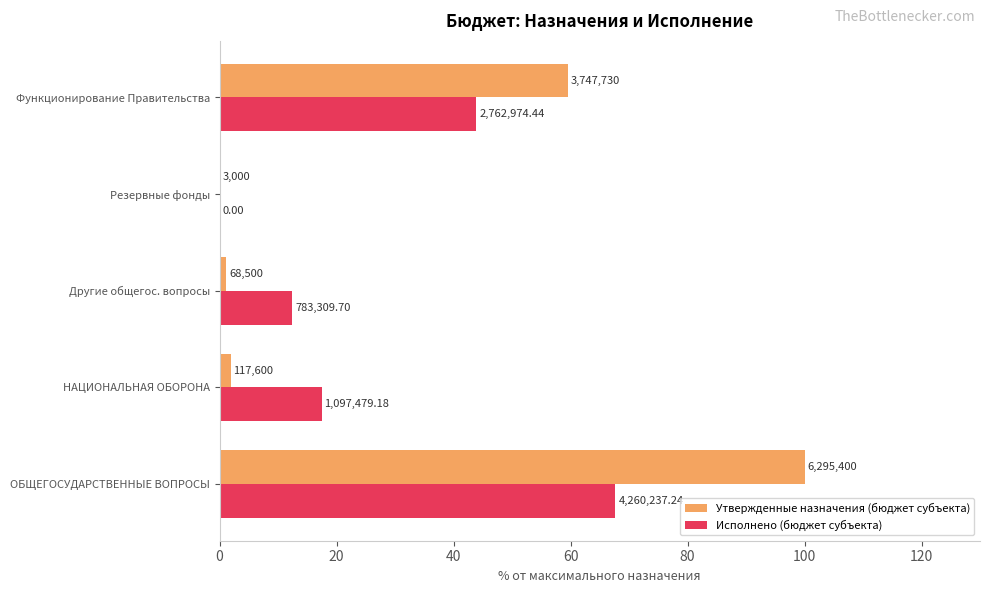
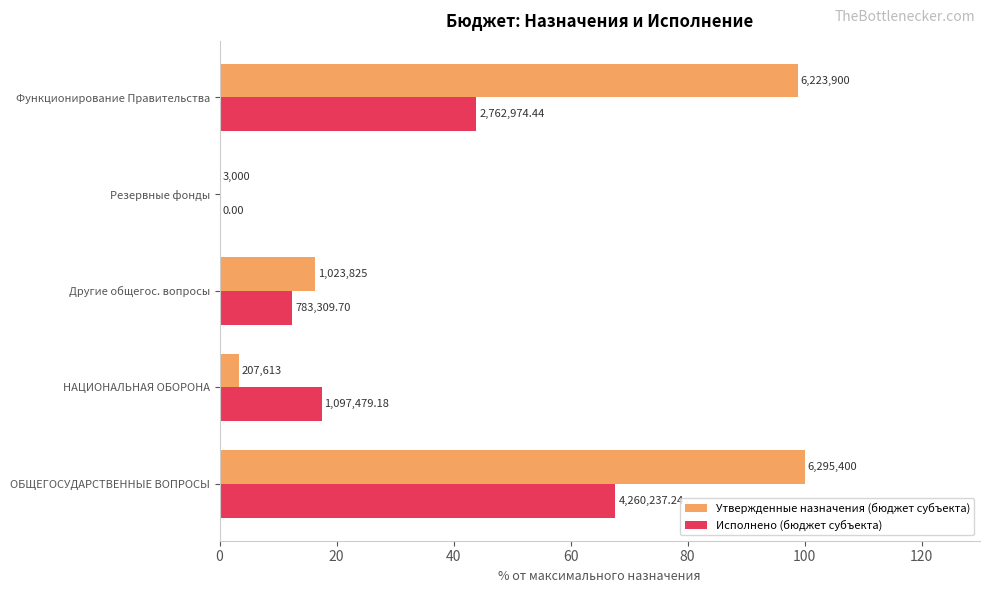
  {
    "Утвержденные назначения (бюджет субъекта)": {
-     "Функционирование Правительства": "3,747,730",
-     "Другие общегос. вопросы": "68,500",
-     "НАЦИОНАЛЬНАЯ ОБОРОНА": "117,600"
+     "Функционирование Правительства": "6,223,900",
+     "Другие общегос. вопросы": "1,023,825",
+     "НАЦИОНАЛЬНАЯ ОБОРОНА": "207,613"
    },
    "Исполнено (бюджет субъекта)": {
      "Резервные фонды": "0.00"
    }
  }
